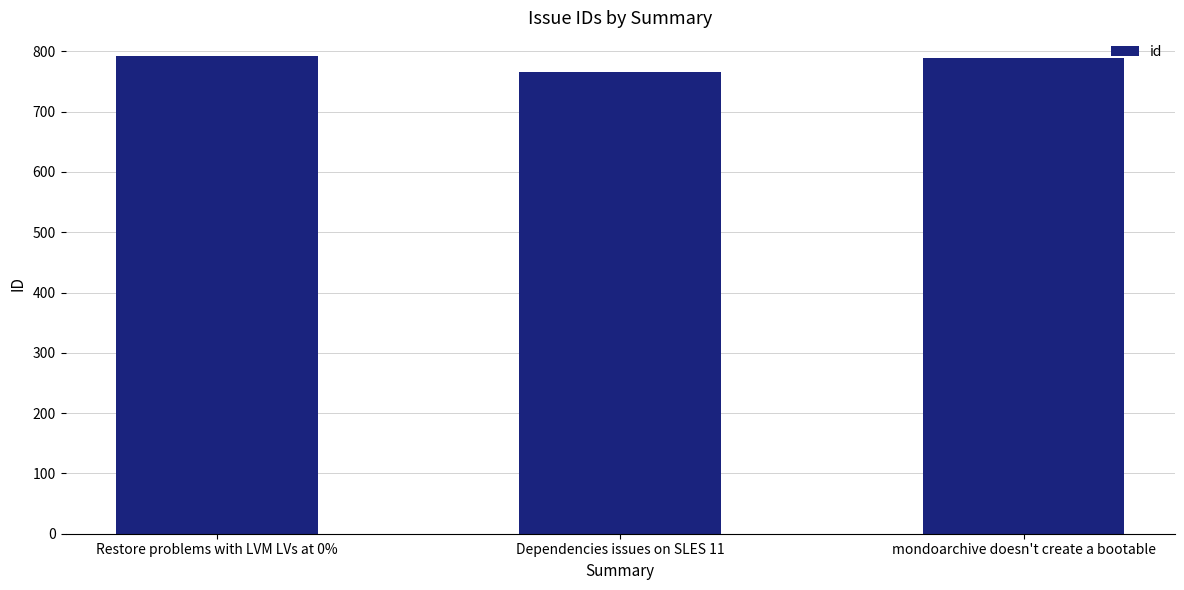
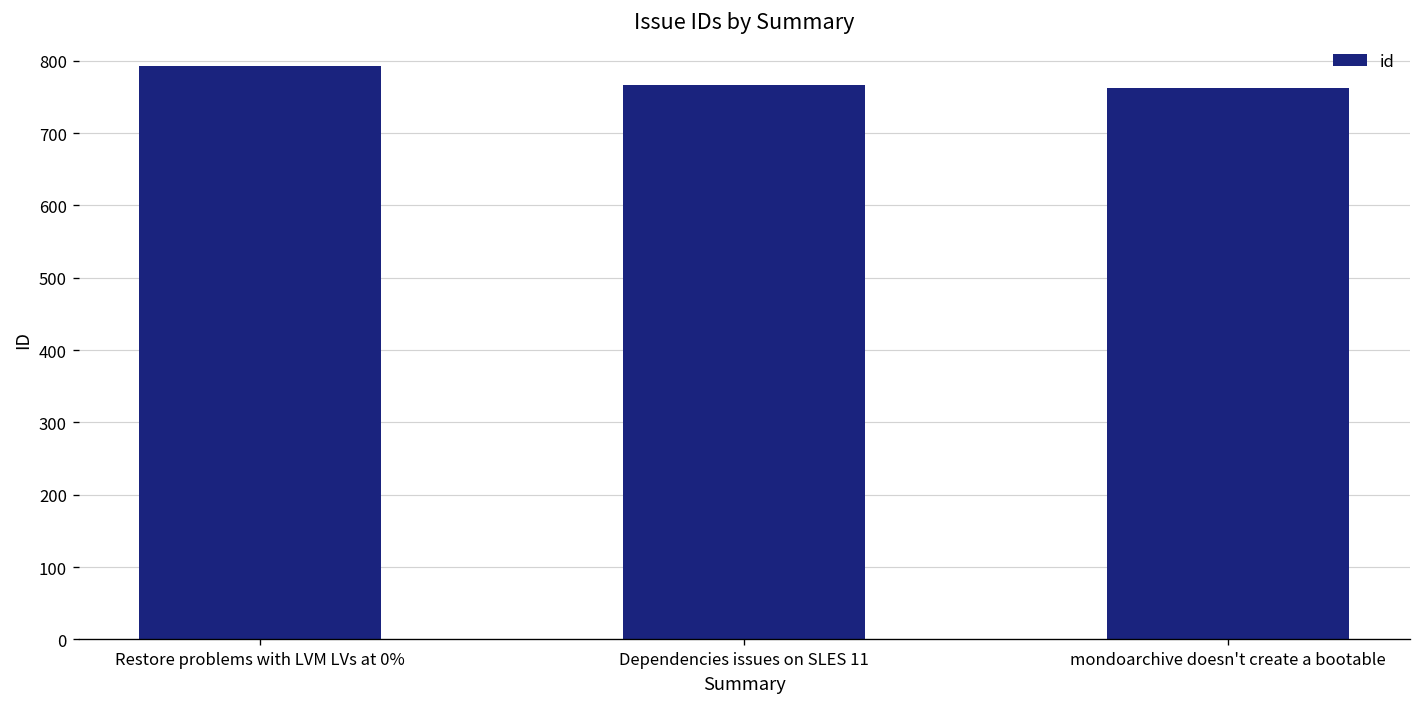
  {
    "Restore problems with LVM LVs at 0%": 790,
    "Dependencies issues on SLES 11": 770,
-   "mondoarchive doesn't create a bootable": 790
+   "mondoarchive doesn't create a bootable": 760
  }
